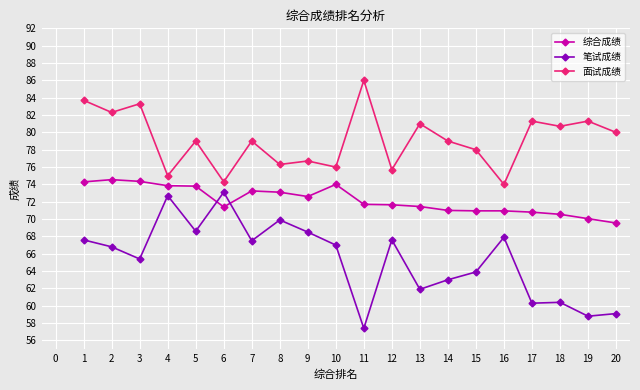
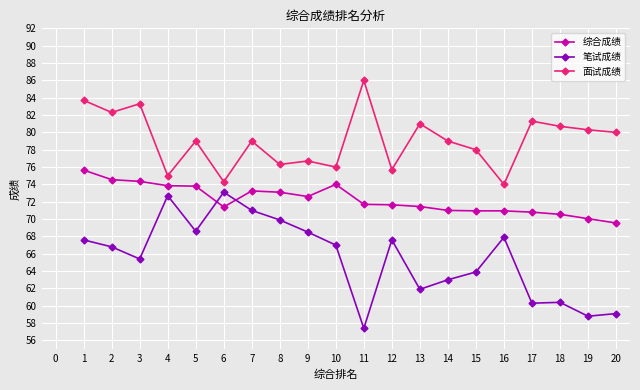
  {
    "综合成绩": {
-     "1": 74,
+     "1": 76,
      "2": 75,
      "3": 74,
      "4": 74,
      "5": 74,
      "6": 71,
      "7": 73,
      "8": 73,
      "9": 73,
      "10": 74,
      "11": 72,
      "12": 72,
      "13": 71,
      "14": 71,
      "15": 71,
      "16": 71,
      "17": 71,
      "18": 71,
      "19": 70,
      "20": 70
    },
    "笔试成绩": {
      "1": 68,
      "2": 67,
      "3": 65,
      "4": 73,
      "5": 69,
      "6": 73,
-     "7": 68,
+     "7": 71,
      "8": 70,
      "9": 69,
      "10": 67,
      "11": 57,
      "12": 68,
      "13": 62,
      "14": 63,
      "15": 64,
      "16": 68,
      "17": 60,
      "18": 60,
      "19": 59,
      "20": 59
    },
    "面试成绩": {
      "1": 84,
      "2": 82,
      "3": 83,
      "4": 75,
      "5": 79,
      "6": 74,
      "7": 79,
      "8": 76,
      "9": 77,
      "10": 76,
      "11": 86,
      "12": 76,
      "13": 81,
      "14": 79,
      "15": 78,
      "16": 74,
      "17": 81,
      "18": 81,
-     "19": 81,
+     "19": 80,
      "20": 80
    }
  }
